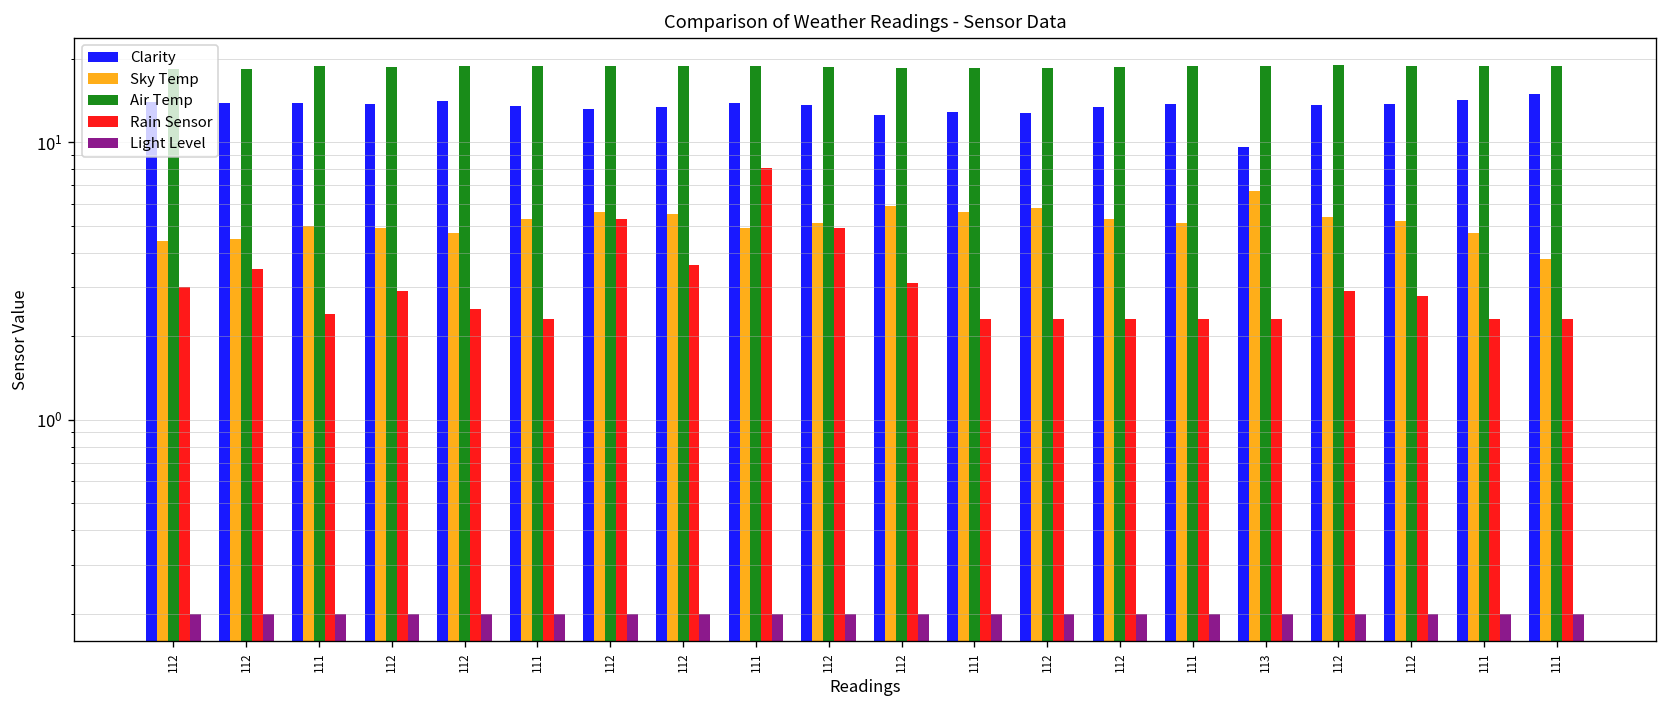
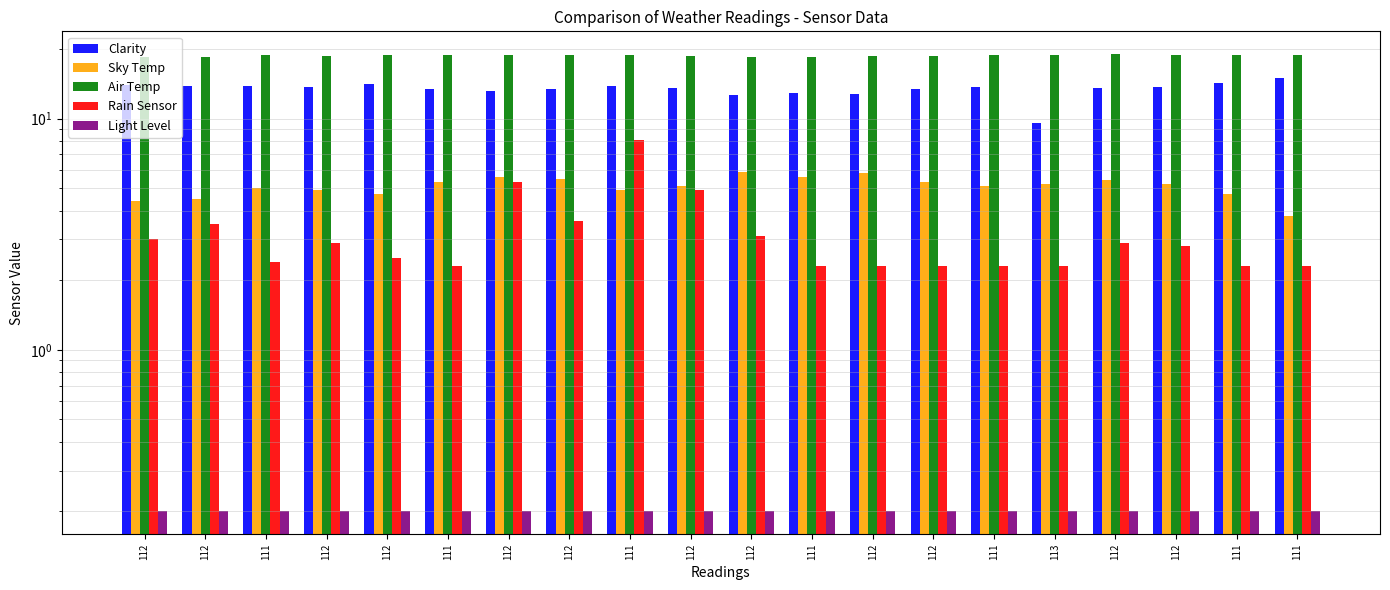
  {
    "Clarity": {
      "113": 9.6
    },
    "Sky Temp": {
-     "113": 6.7
+     "113": 5.2
    },
    "Air Temp": {
      "113": 19
    },
    "Rain Sensor": {
      "113": 2.3
    },
    "Light Level": {
      "113": 0.2
    }
  }
